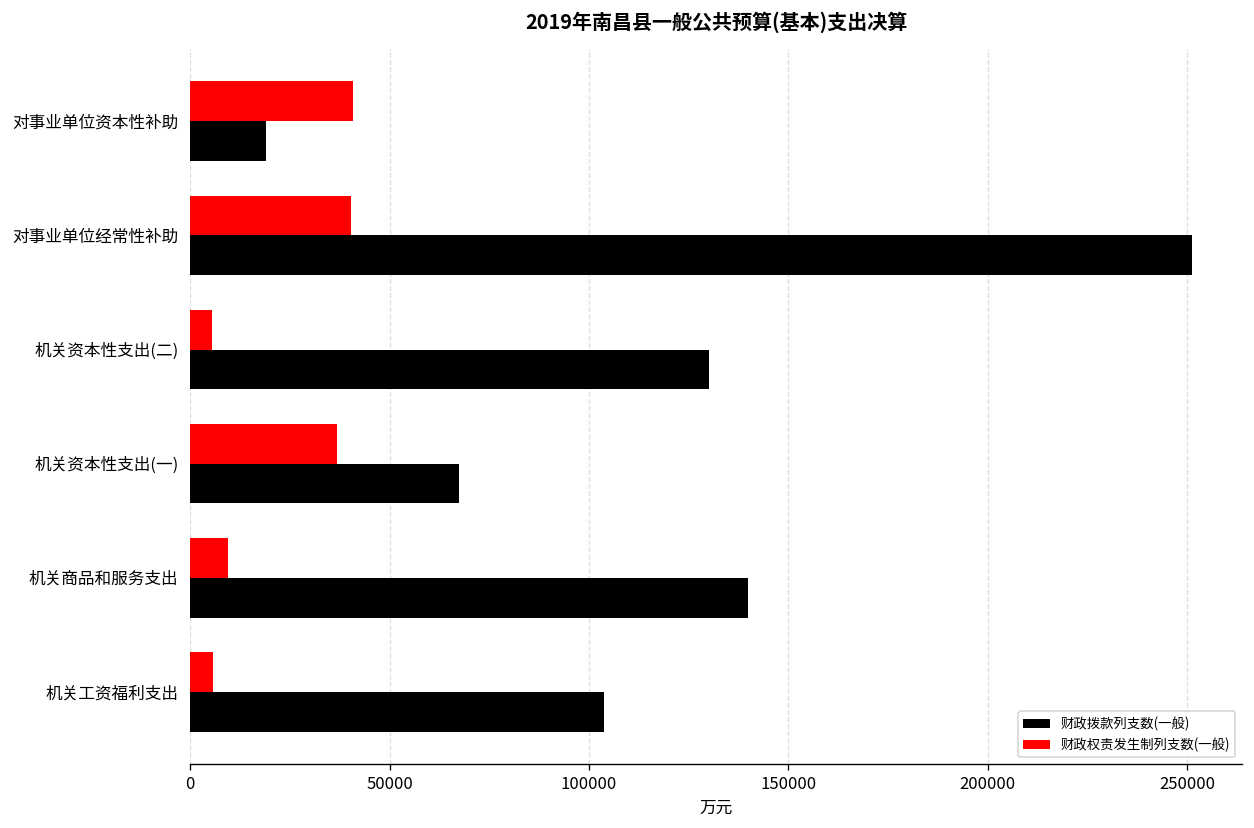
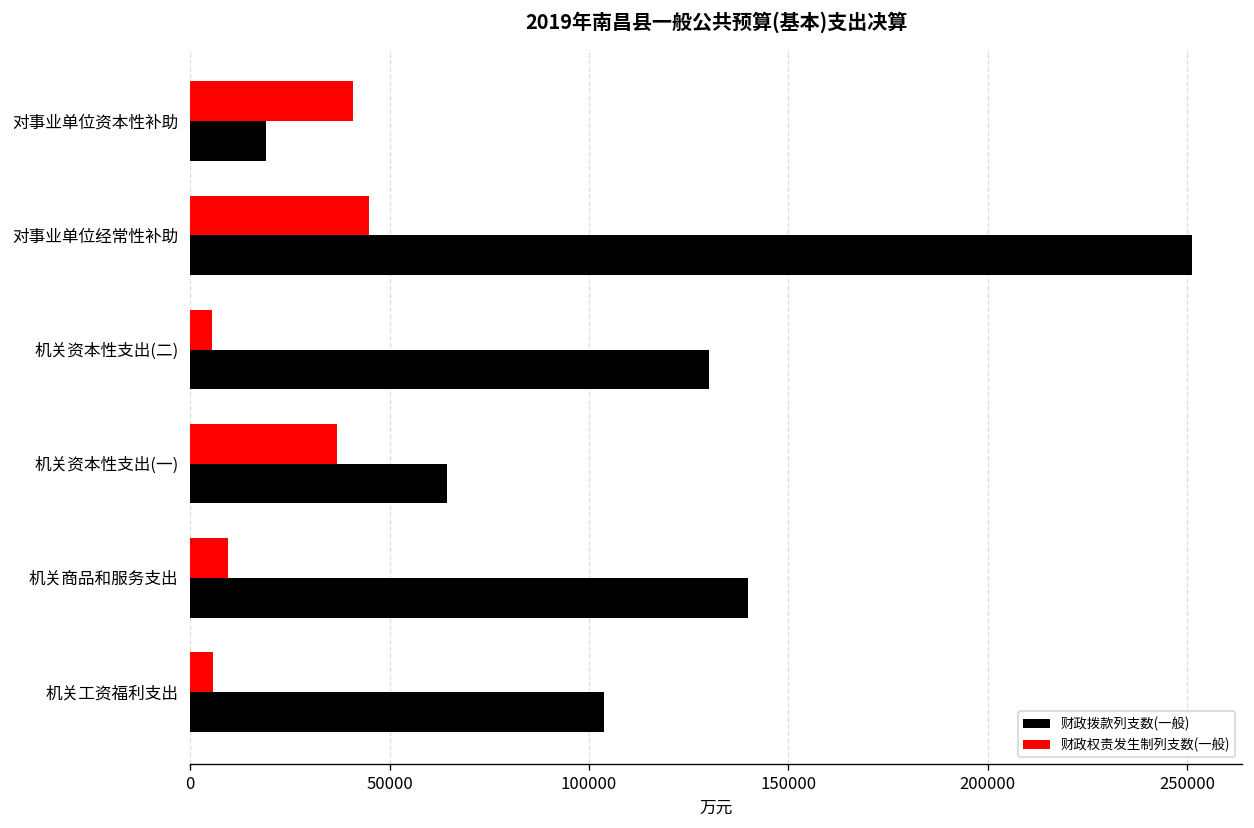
  {
    "财政拨款列支数(一般)": {
      "对事业单位资本性补助": 19000,
      "对事业单位经常性补助": 251000,
      "机关资本性支出(二)": 130000,
-     "机关资本性支出(一)": 67000,
+     "机关资本性支出(一)": 64000,
      "机关商品和服务支出": 140000,
      "机关工资福利支出": 104000
    },
    "财政权责发生制列支数(一般)": {
      "对事业单位资本性补助": 41000,
-     "对事业单位经常性补助": 40000,
+     "对事业单位经常性补助": 45000,
      "机关资本性支出(二)": 6000,
      "机关资本性支出(一)": 37000,
      "机关商品和服务支出": 10000,
      "机关工资福利支出": 6000
    }
  }
